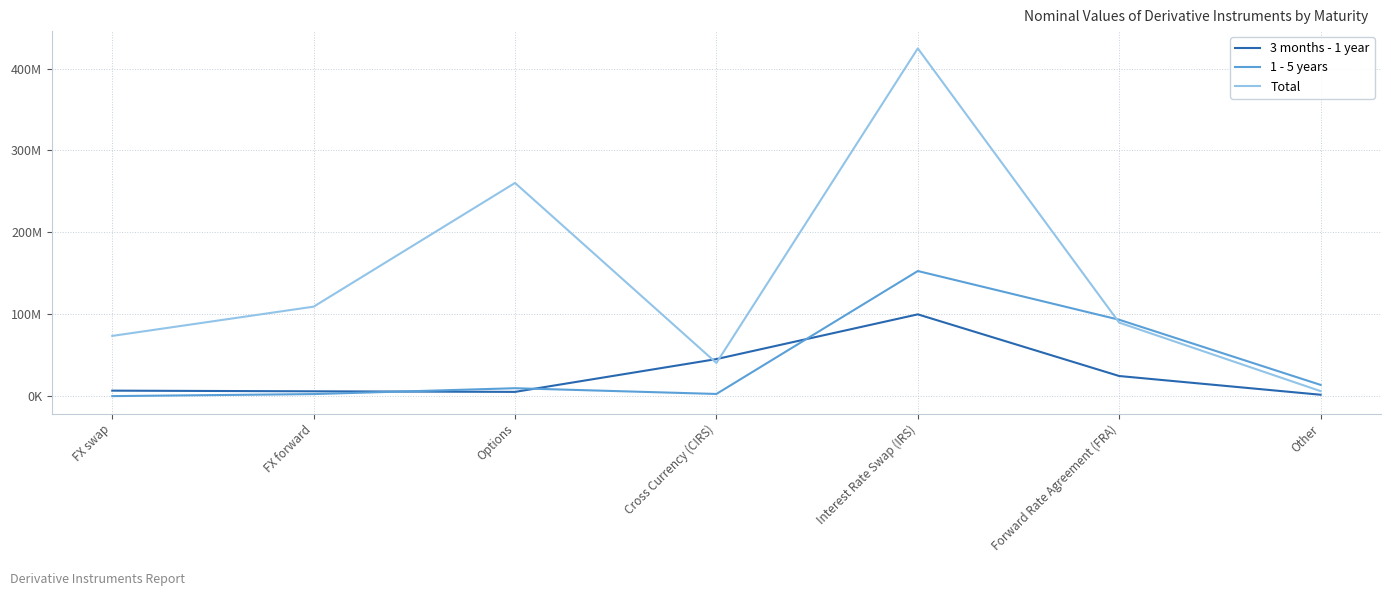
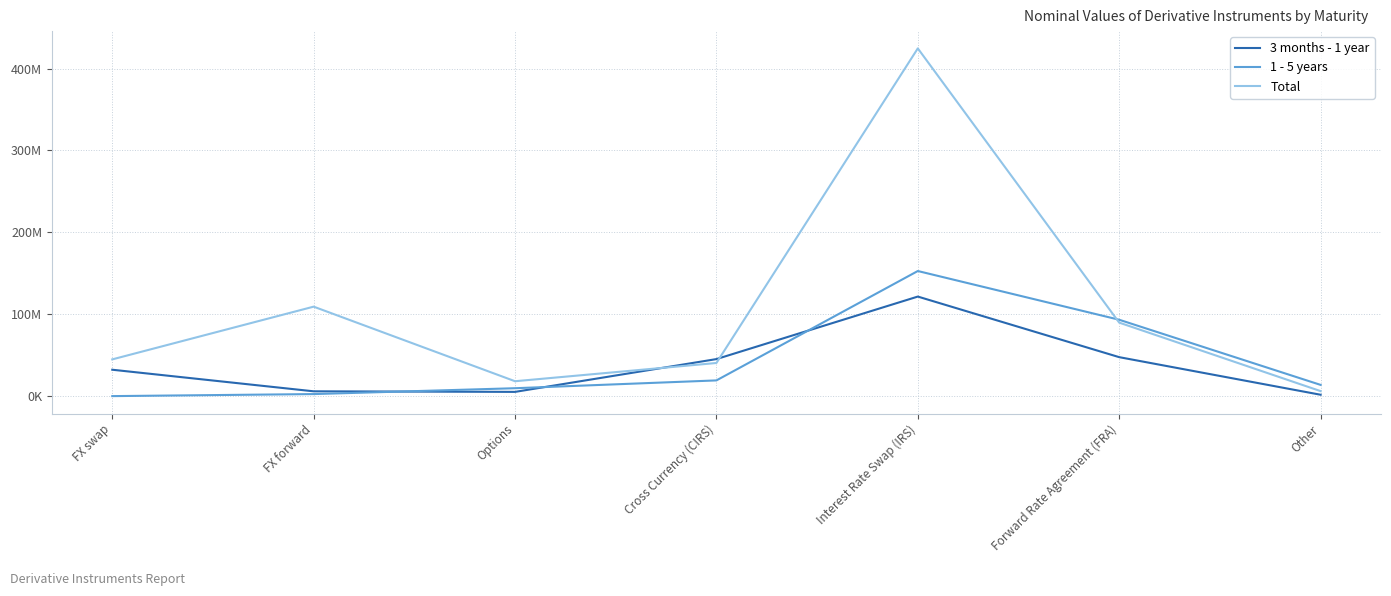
  {
    "3 months - 1 year": {
-     "FX swap": 10000000,
+     "FX swap": 30000000,
      "FX forward": 10000000,
      "Options": 10000000,
      "Cross Currency (CIRS)": 50000000,
-     "Interest Rate Swap (IRS)": 100000000,
-     "Forward Rate Agreement (FRA)": 20000000,
+     "Interest Rate Swap (IRS)": 120000000,
+     "Forward Rate Agreement (FRA)": 50000000,
      "Other": 0
    },
    "1 - 5 years": {
      "FX swap": 0,
      "FX forward": 0,
      "Options": 10000000,
-     "Cross Currency (CIRS)": 0,
+     "Cross Currency (CIRS)": 20000000,
      "Interest Rate Swap (IRS)": 150000000,
      "Forward Rate Agreement (FRA)": 90000000,
      "Other": 10000000
    },
    "Total": {
-     "FX swap": 70000000,
+     "FX swap": 40000000,
      "FX forward": 110000000,
-     "Options": 260000000,
+     "Options": 20000000,
      "Cross Currency (CIRS)": 40000000,
      "Interest Rate Swap (IRS)": 420000000,
      "Forward Rate Agreement (FRA)": 90000000,
      "Other": 10000000
    }
  }
